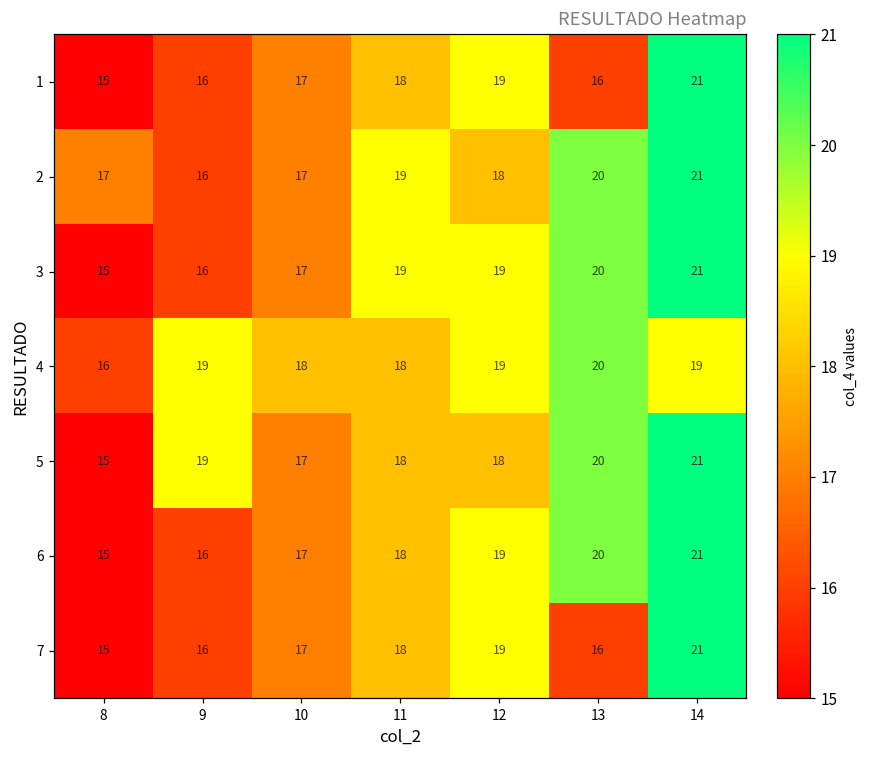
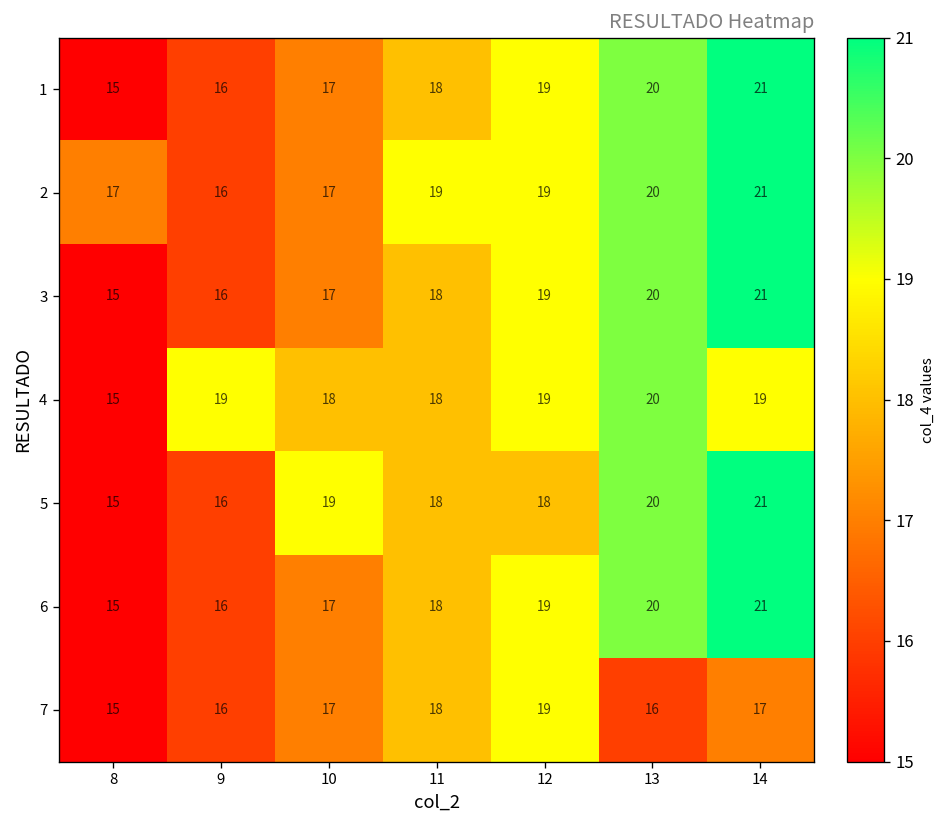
  {
    "1": {
      "8": 15,
      "9": 16,
      "10": 17,
      "11": 18,
      "12": 19,
-     "13": 16,
+     "13": 20,
      "14": 21
    },
    "2": {
      "8": 17,
      "9": 16,
      "10": 17,
      "11": 19,
-     "12": 18,
+     "12": 19,
      "13": 20,
      "14": 21
    },
    "3": {
      "8": 15,
      "9": 16,
      "10": 17,
-     "11": 19,
+     "11": 18,
      "12": 19,
      "13": 20,
      "14": 21
    },
    "4": {
-     "8": 16,
+     "8": 15,
      "9": 19,
      "10": 18,
      "11": 18,
      "12": 19,
      "13": 20,
      "14": 19
    },
    "5": {
      "8": 15,
-     "9": 19,
-     "10": 17,
+     "9": 16,
+     "10": 19,
      "11": 18,
      "12": 18,
      "13": 20,
      "14": 21
    },
    "6": {
      "8": 15,
      "9": 16,
      "10": 17,
      "11": 18,
      "12": 19,
      "13": 20,
      "14": 21
    },
    "7": {
      "8": 15,
      "9": 16,
      "10": 17,
      "11": 18,
      "12": 19,
      "13": 16,
-     "14": 21
+     "14": 17
    }
  }
